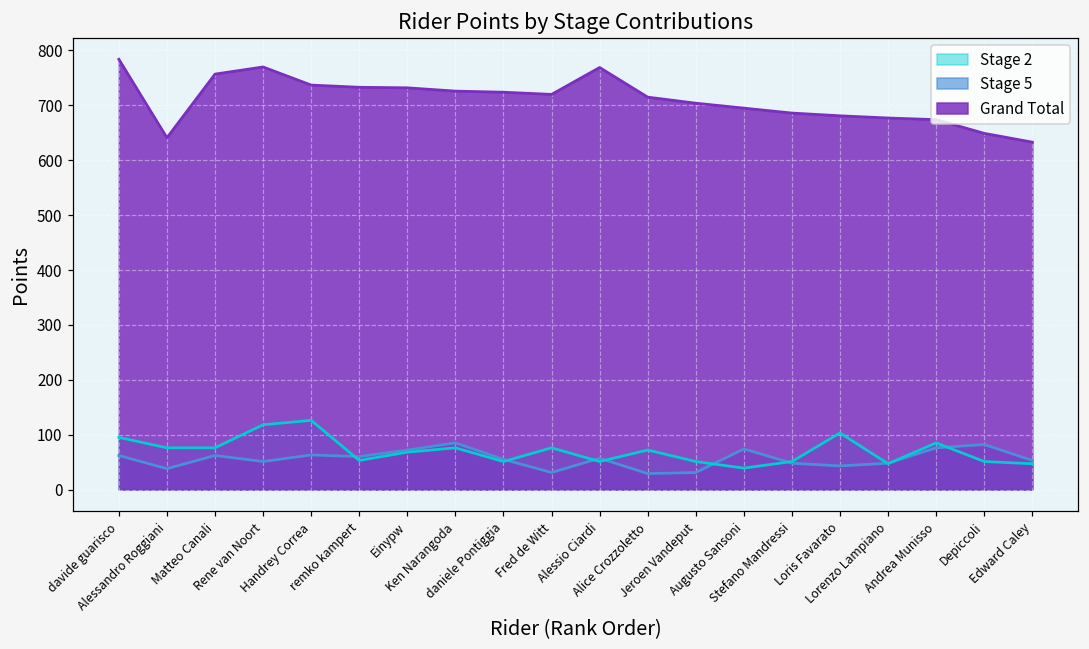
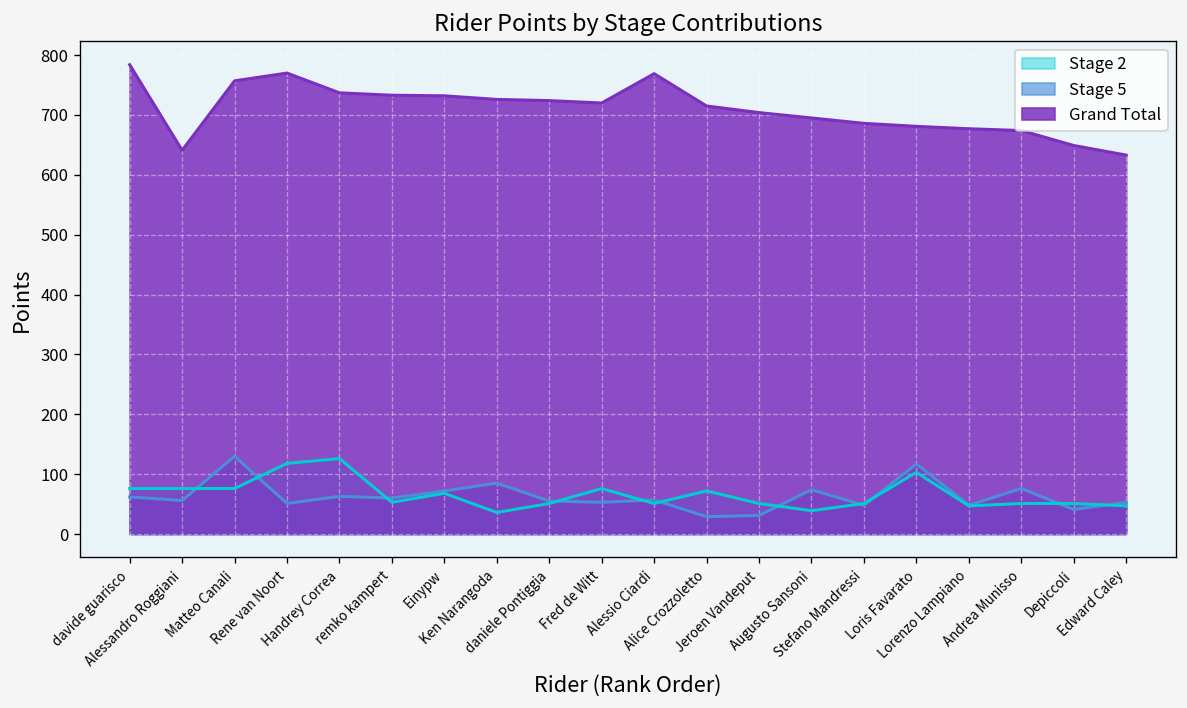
  {
    "Stage 2": {
-     "davide guarisco": 100,
+     "davide guarisco": 80,
      "Alessandro Roggiani": 80,
      "Matteo Canali": 80,
      "Rene van Noort": 120,
      "Handrey Correa": 130,
      "remko kampert": 50,
-     "Ken Narangoda": 80,
+     "Ken Narangoda": 40,
      "Fred de Witt": 80,
      "Alessio Ciardi": 50,
      "Alice Crozzoletto": 70,
      "Jeroen Vandeput": 50,
      "Augusto Sansoni": 40,
      "Loris Favarato": 100,
-     "Andrea Munisso": 90,
+     "Andrea Munisso": 50,
      "Depiccoli": 50,
      "Edward Caley": 50
    },
    "Stage 5": {
      "davide guarisco": 60,
-     "Alessandro Roggiani": 40,
-     "Matteo Canali": 60,
+     "Alessandro Roggiani": 60,
+     "Matteo Canali": 130,
      "Rene van Noort": 50,
      "Handrey Correa": 60,
      "remko kampert": 60,
      "Ken Narangoda": 90,
-     "Fred de Witt": 30,
+     "Fred de Witt": 50,
      "Alessio Ciardi": 60,
      "Alice Crozzoletto": 30,
      "Jeroen Vandeput": 30,
      "Augusto Sansoni": 70,
-     "Loris Favarato": 40,
+     "Loris Favarato": 120,
      "Andrea Munisso": 80,
-     "Depiccoli": 80,
+     "Depiccoli": 40,
      "Edward Caley": 50
    },
    "Grand Total": {
      "davide guarisco": 780,
      "Alessandro Roggiani": 640,
      "Matteo Canali": 760,
      "Rene van Noort": 770,
      "Handrey Correa": 740,
      "remko kampert": 730,
      "Einypw": 730,
      "Ken Narangoda": 730,
      "daniele Pontiggia": 720,
      "Fred de Witt": 720,
      "Alessio Ciardi": 770,
      "Alice Crozzoletto": 720,
      "Jeroen Vandeput": 700,
      "Augusto Sansoni": 700,
      "Stefano Mandressi": 690,
      "Loris Favarato": 680,
      "Lorenzo Lampiano": 680,
      "Andrea Munisso": 670,
      "Depiccoli": 650,
      "Edward Caley": 630
    }
  }
